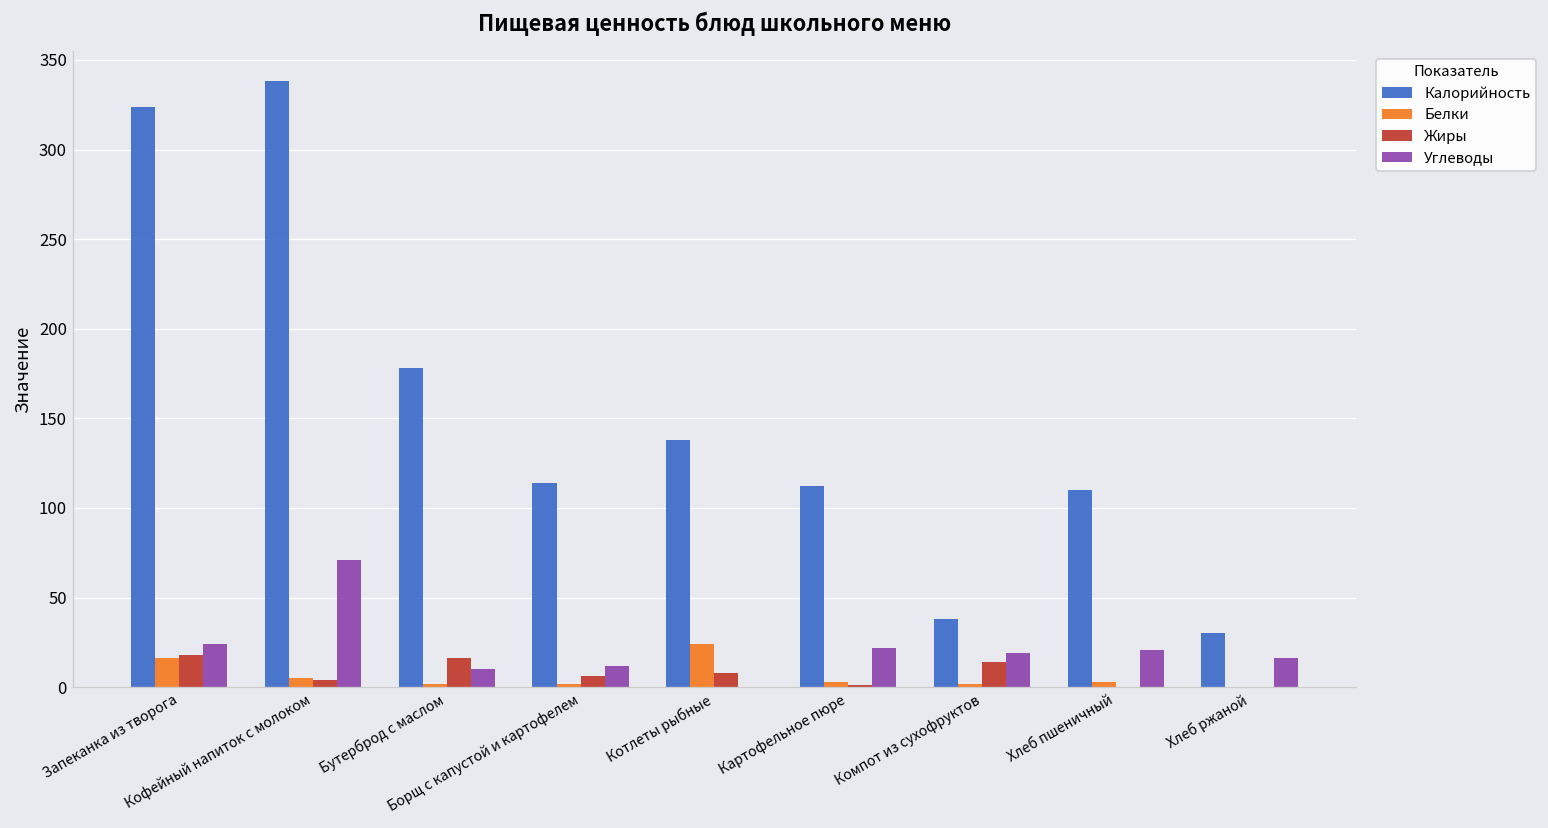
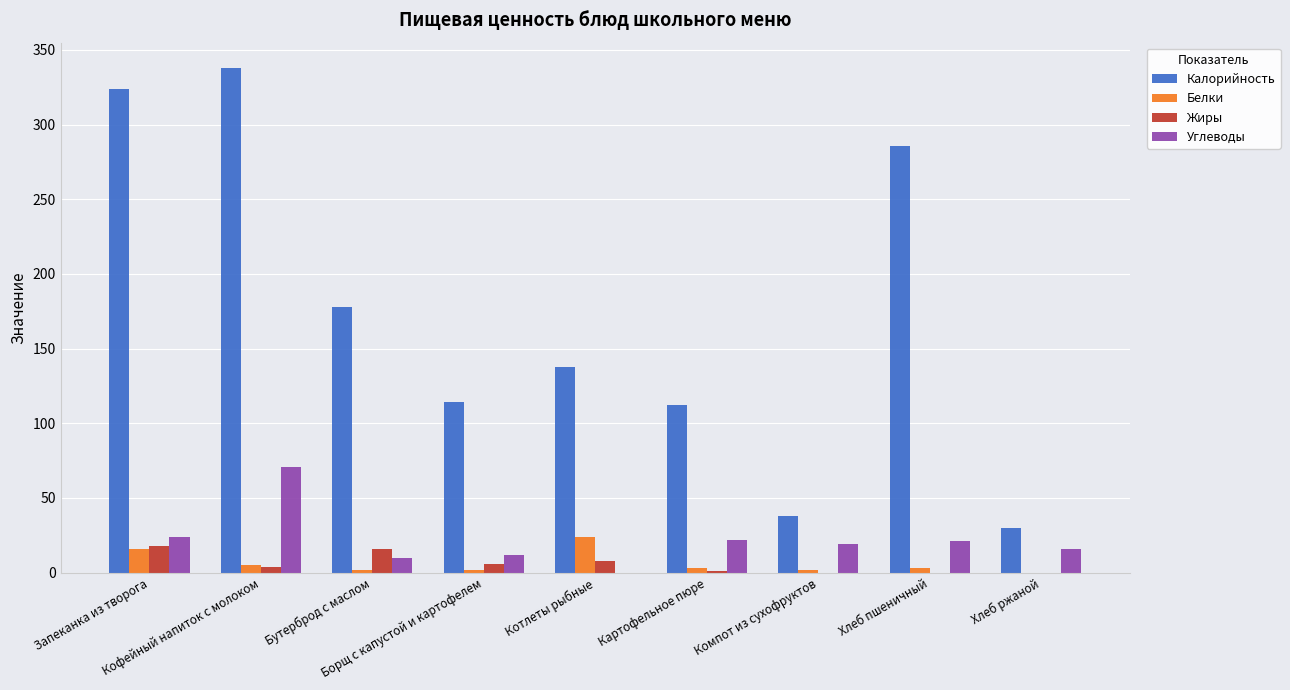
  {
    "Калорийность": {
      "Запеканка из творога": 324,
      "Кофейный напиток с молоком": 338,
      "Бутерброд с маслом": 178,
      "Борщ с капустой и картофелем": 114,
      "Котлеты рыбные": 138,
      "Картофельное пюре": 112,
      "Компот из сухофруктов": 38,
-     "Хлеб пшеничный": 110,
+     "Хлеб пшеничный": 286,
      "Хлеб ржаной": 30
    },
    "Белки": {
      "Запеканка из творога": 16,
      "Кофейный напиток с молоком": 5,
      "Бутерброд с маслом": 2,
      "Борщ с капустой и картофелем": 2,
      "Котлеты рыбные": 24,
      "Картофельное пюре": 3,
      "Компот из сухофруктов": 2,
      "Хлеб пшеничный": 3,
      "Хлеб ржаной": 0
    },
    "Жиры": {
      "Запеканка из творога": 18,
      "Кофейный напиток с молоком": 4,
      "Бутерброд с маслом": 16,
      "Борщ с капустой и картофелем": 6,
      "Котлеты рыбные": 8,
-     "Компот из сухофруктов": 14,
+     "Компот из сухофруктов": 0,
      "Хлеб пшеничный": 0,
      "Хлеб ржаной": 0
    },
    "Углеводы": {
      "Запеканка из творога": 24,
      "Кофейный напиток с молоком": 71,
      "Бутерброд с маслом": 10,
      "Борщ с капустой и картофелем": 12,
      "Котлеты рыбные": 0,
      "Картофельное пюре": 22,
      "Компот из сухофруктов": 19,
      "Хлеб пшеничный": 21,
      "Хлеб ржаной": 16
    }
  }
